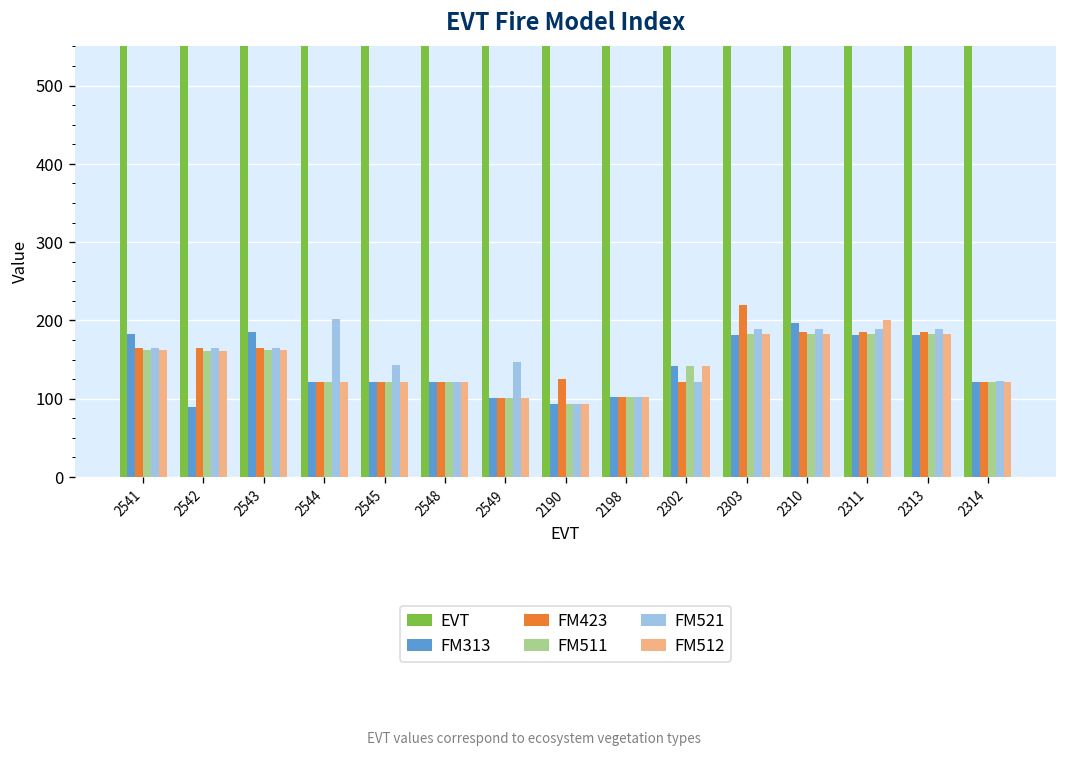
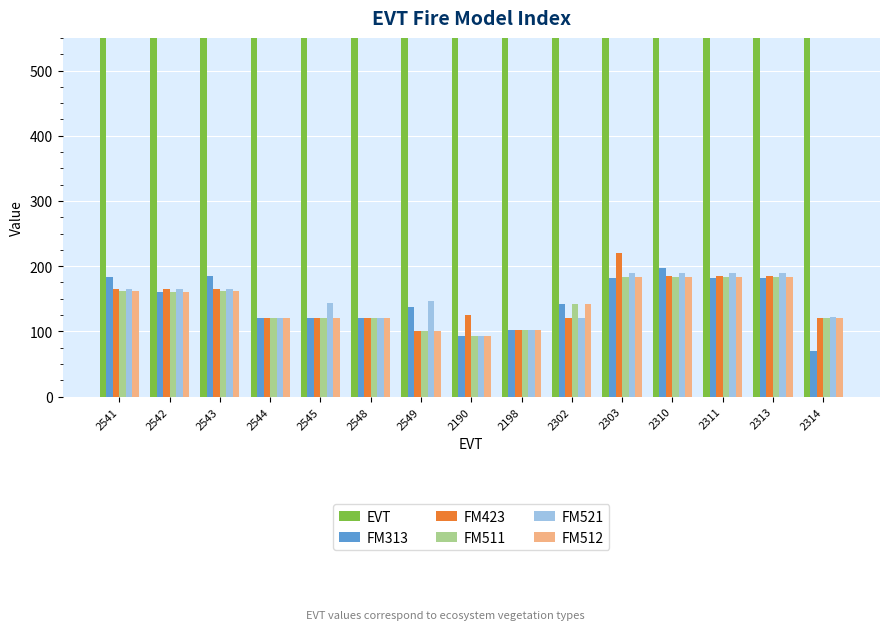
  {
    "FM313": {
      "2541": 180,
-     "2542": 90,
+     "2542": 160,
      "2543": 190,
      "2544": 120,
      "2545": 120,
      "2548": 120,
-     "2549": 100,
+     "2549": 140,
      "2190": 90,
      "2198": 100,
      "2302": 140,
      "2303": 180,
      "2310": 200,
      "2311": 180,
      "2313": 180,
-     "2314": 120
+     "2314": 70
    },
    "FM423": {
      "2541": 170,
      "2542": 170,
      "2543": 170,
      "2544": 120,
      "2545": 120,
      "2548": 120,
      "2549": 100,
      "2190": 130,
      "2198": 100,
      "2302": 120,
      "2303": 220,
      "2310": 190,
      "2311": 190,
      "2313": 190,
      "2314": 120
    },
    "FM511": {
      "2541": 160,
      "2542": 160,
      "2543": 160,
      "2544": 120,
      "2545": 120,
      "2548": 120,
      "2549": 100,
      "2190": 90,
      "2198": 100,
      "2302": 140,
      "2303": 180,
      "2310": 180,
      "2311": 180,
      "2313": 180,
      "2314": 120
    },
    "FM521": {
      "2541": 170,
      "2542": 170,
      "2543": 170,
-     "2544": 200,
+     "2544": 120,
      "2545": 140,
      "2548": 120,
      "2549": 150,
      "2190": 90,
      "2198": 100,
      "2302": 120,
      "2303": 190,
      "2310": 190,
      "2311": 190,
      "2313": 190,
      "2314": 120
    },
    "FM512": {
      "2541": 160,
      "2542": 160,
      "2543": 160,
      "2544": 120,
      "2545": 120,
      "2548": 120,
      "2549": 100,
      "2190": 90,
      "2198": 100,
      "2302": 140,
      "2303": 180,
      "2310": 180,
-     "2311": 200,
+     "2311": 180,
      "2313": 180,
      "2314": 120
    }
  }
